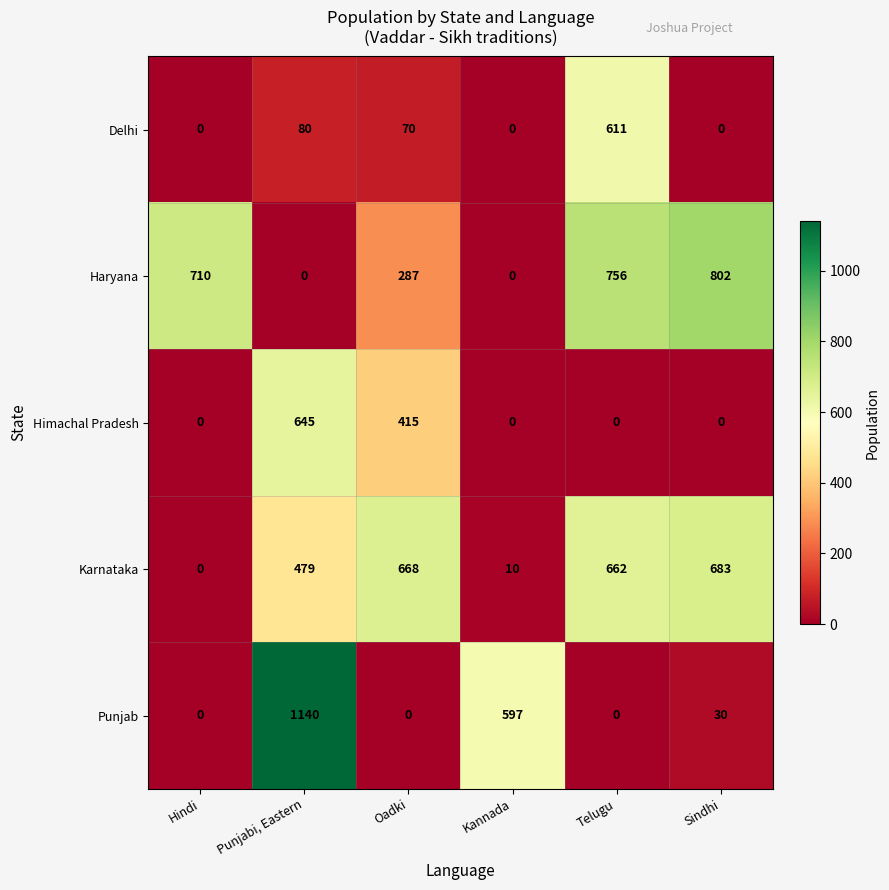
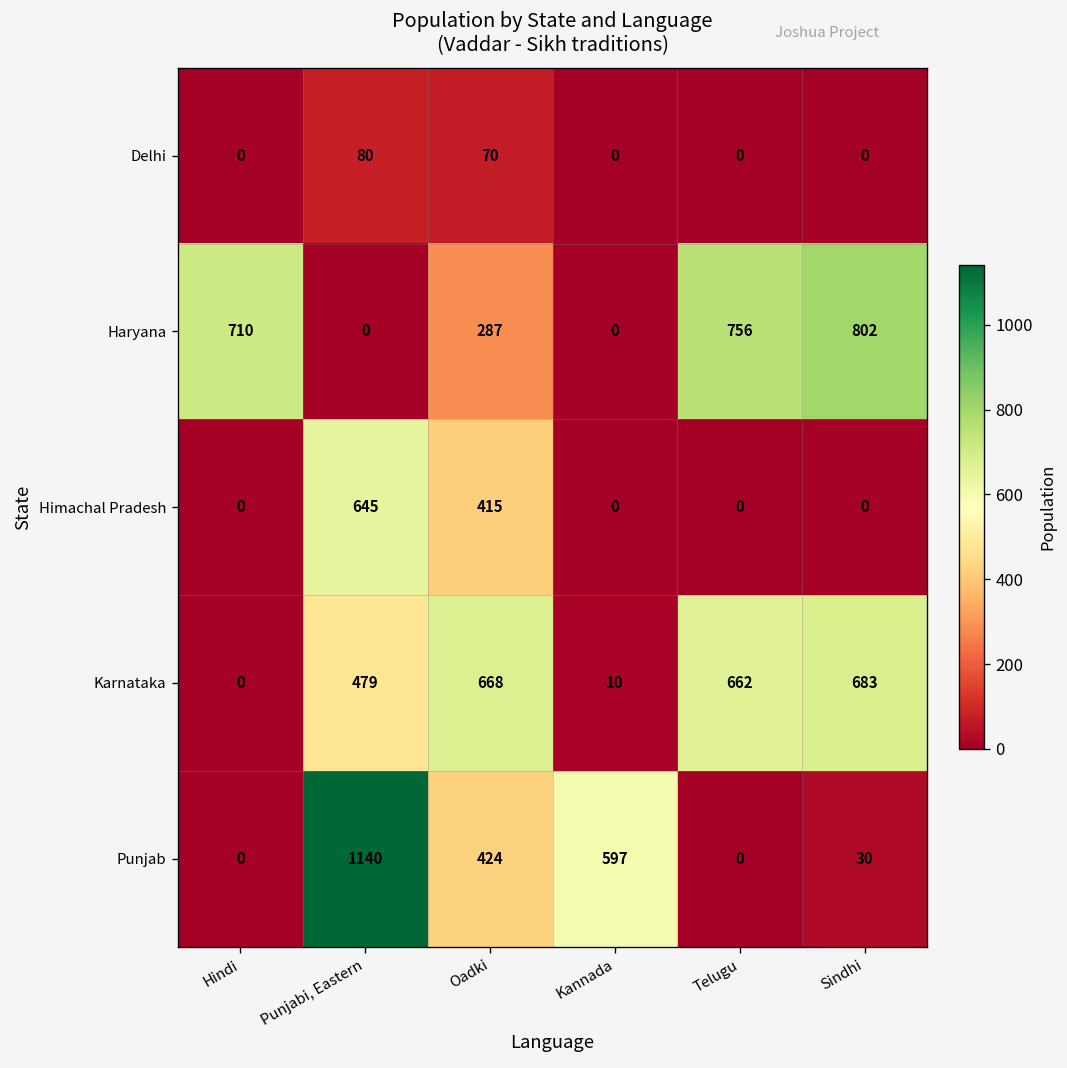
  {
    "Delhi": {
      "Hindi": 0,
      "Punjabi, Eastern": 80,
      "Oadki": 70,
      "Kannada": 0,
-     "Telugu": 611,
+     "Telugu": 0,
      "Sindhi": 0
    },
    "Haryana": {
      "Hindi": 710,
      "Punjabi, Eastern": 0,
      "Oadki": 287,
      "Kannada": 0,
      "Telugu": 756,
      "Sindhi": 802
    },
    "Himachal Pradesh": {
      "Hindi": 0,
      "Punjabi, Eastern": 645,
      "Oadki": 415,
      "Kannada": 0,
      "Telugu": 0,
      "Sindhi": 0
    },
    "Karnataka": {
      "Hindi": 0,
      "Punjabi, Eastern": 479,
      "Oadki": 668,
      "Kannada": 10,
      "Telugu": 662,
      "Sindhi": 683
    },
    "Punjab": {
      "Hindi": 0,
      "Punjabi, Eastern": 1140,
-     "Oadki": 0,
+     "Oadki": 424,
      "Kannada": 597,
      "Telugu": 0,
      "Sindhi": 30
    }
  }
